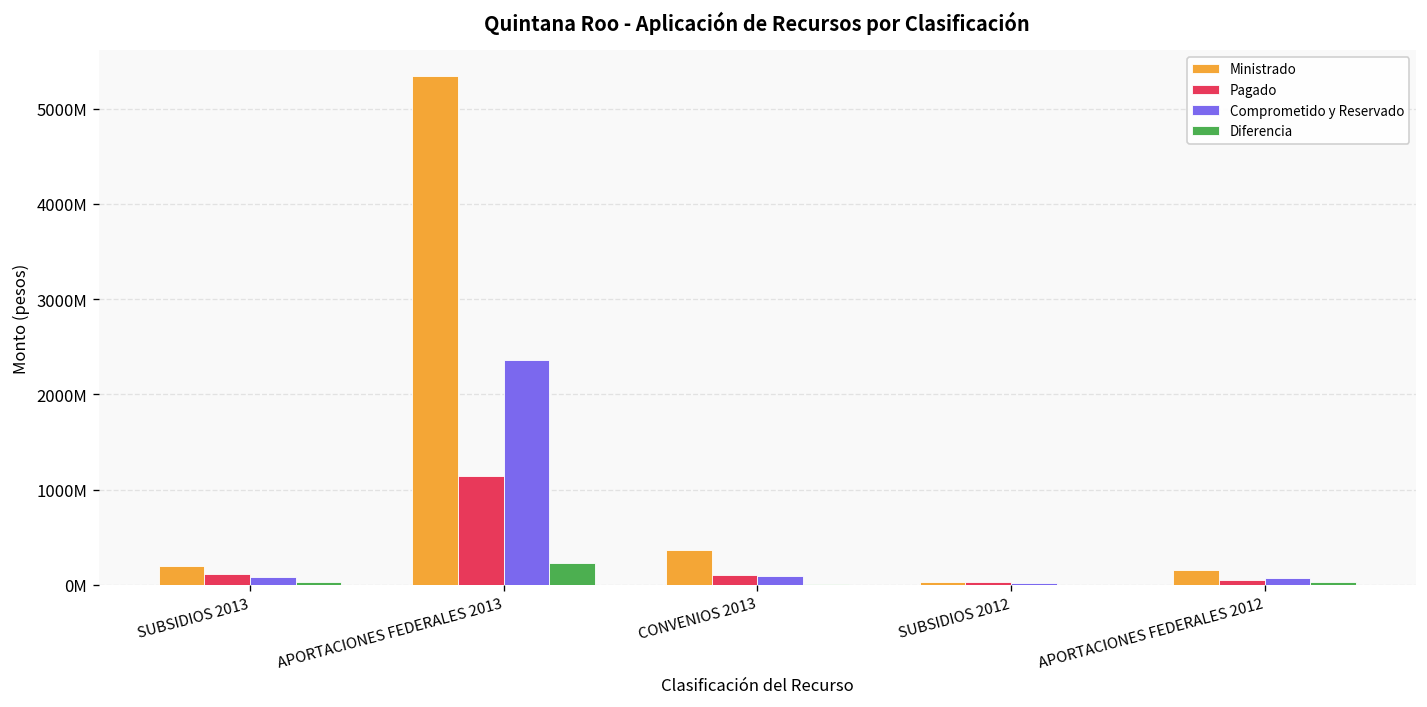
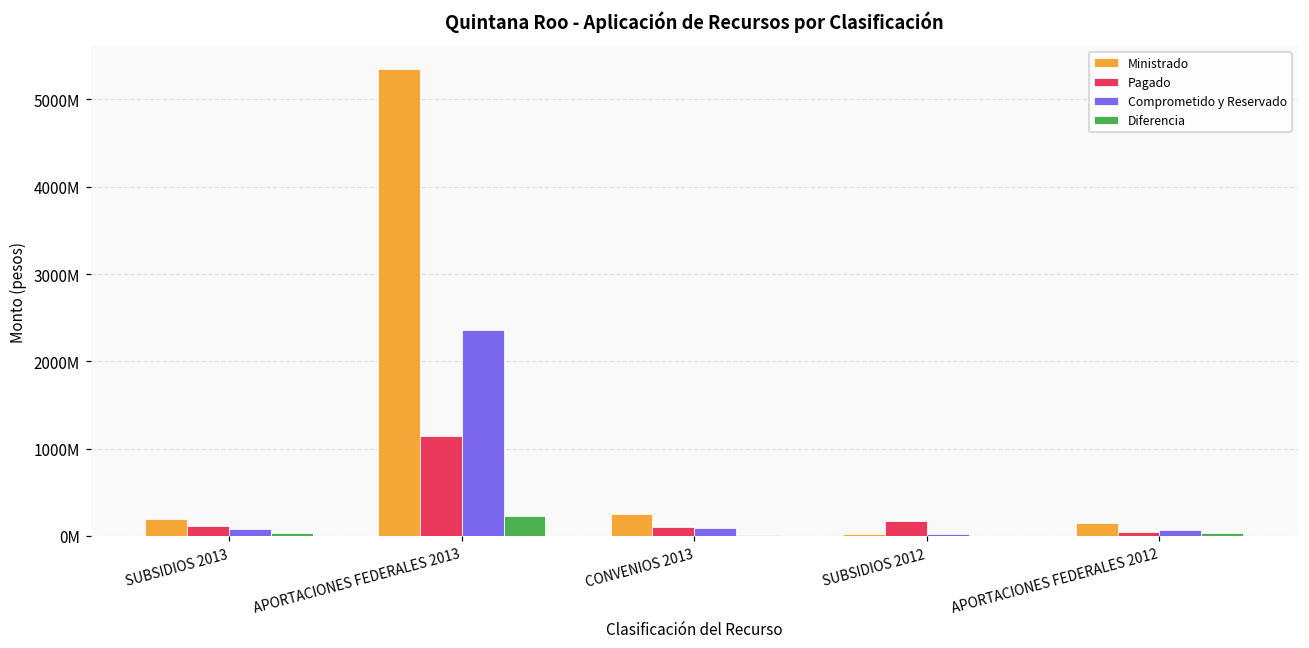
  {
    "Ministrado": {
      "SUBSIDIOS 2013": 200000000,
      "APORTACIONES FEDERALES 2013": 5300000000,
-     "CONVENIOS 2013": 400000000,
+     "CONVENIOS 2013": 300000000,
      "APORTACIONES FEDERALES 2012": 200000000
    },
    "Pagado": {
      "SUBSIDIOS 2013": 100000000,
      "APORTACIONES FEDERALES 2013": 1100000000,
      "CONVENIOS 2013": 100000000,
-     "SUBSIDIOS 2012": 0,
+     "SUBSIDIOS 2012": 200000000,
      "APORTACIONES FEDERALES 2012": 100000000
    },
    "Comprometido y Reservado": {
      "SUBSIDIOS 2013": 100000000,
      "APORTACIONES FEDERALES 2013": 2400000000,
      "CONVENIOS 2013": 100000000,
      "APORTACIONES FEDERALES 2012": 100000000
    },
    "Diferencia": {
      "APORTACIONES FEDERALES 2013": 200000000,
      "SUBSIDIOS 2012": 0
    }
  }
